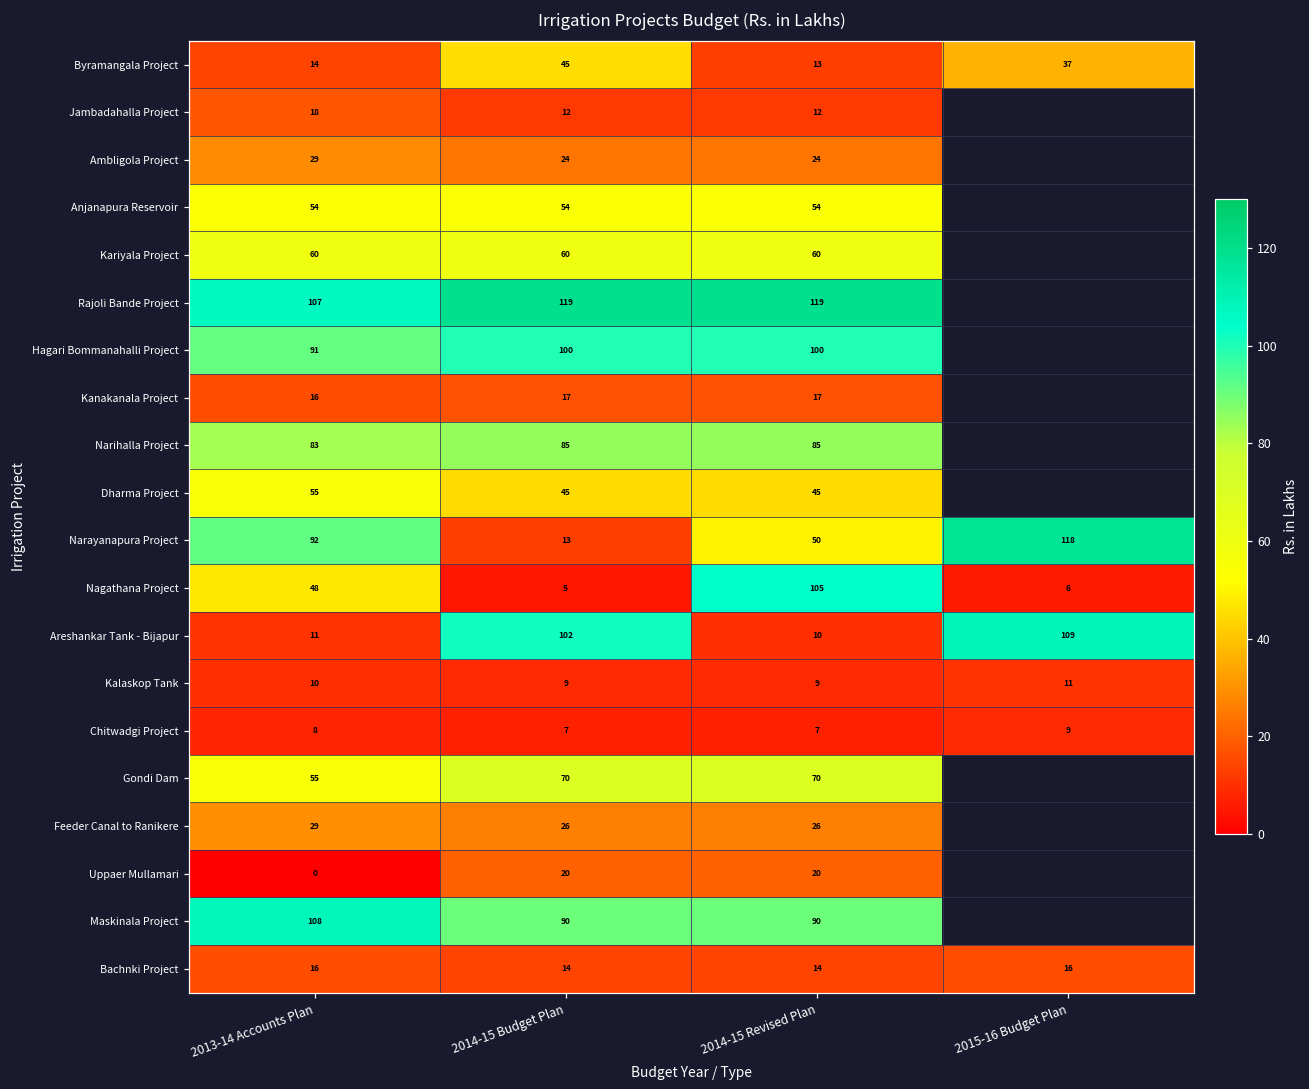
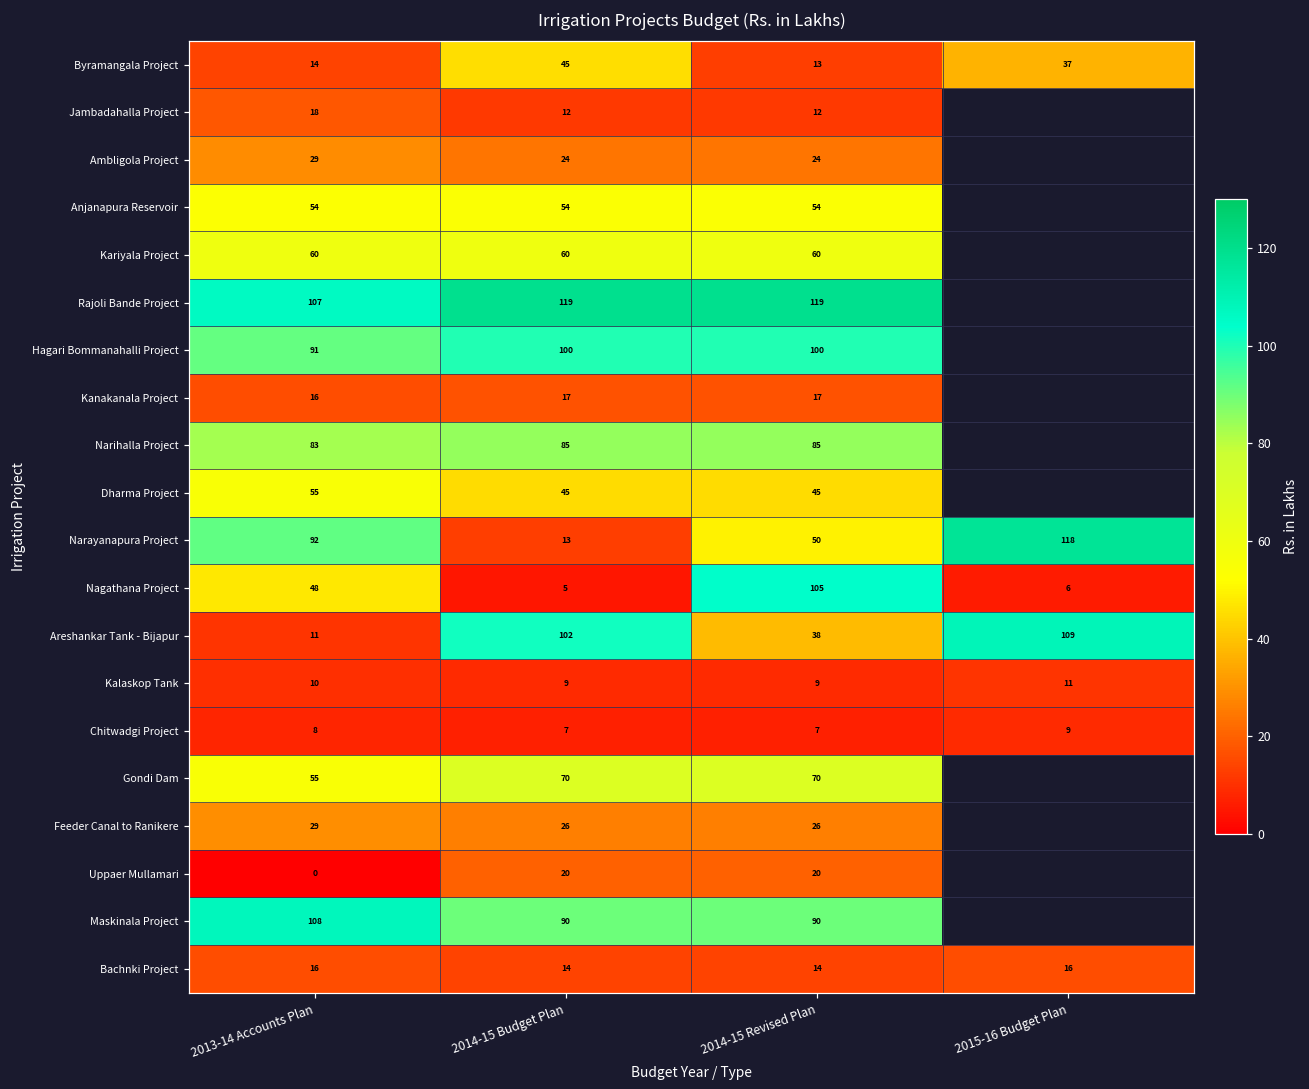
  {
    "Byramangala Project": {
      "2013-14 Accounts Plan": 14,
      "2014-15 Budget Plan": 45,
      "2014-15 Revised Plan": 13,
      "2015-16 Budget Plan": 37
    },
    "Jambadahalla Project": {
      "2013-14 Accounts Plan": 18,
      "2014-15 Budget Plan": 12,
      "2014-15 Revised Plan": 12
    },
    "Ambligola Project": {
      "2013-14 Accounts Plan": 29,
      "2014-15 Budget Plan": 24,
      "2014-15 Revised Plan": 24
    },
    "Anjanapura Reservoir": {
      "2013-14 Accounts Plan": 54,
      "2014-15 Budget Plan": 54,
      "2014-15 Revised Plan": 54
    },
    "Kariyala Project": {
      "2013-14 Accounts Plan": 60,
      "2014-15 Budget Plan": 60,
      "2014-15 Revised Plan": 60
    },
    "Rajoli Bande Project": {
      "2013-14 Accounts Plan": 107,
      "2014-15 Budget Plan": 119,
      "2014-15 Revised Plan": 119
    },
    "Hagari Bommanahalli Project": {
      "2013-14 Accounts Plan": 91,
      "2014-15 Budget Plan": 100,
      "2014-15 Revised Plan": 100
    },
    "Kanakanala Project": {
      "2013-14 Accounts Plan": 16,
      "2014-15 Budget Plan": 17,
      "2014-15 Revised Plan": 17
    },
    "Narihalla Project": {
      "2013-14 Accounts Plan": 83,
      "2014-15 Budget Plan": 85,
      "2014-15 Revised Plan": 85
    },
    "Dharma Project": {
      "2013-14 Accounts Plan": 55,
      "2014-15 Budget Plan": 45,
      "2014-15 Revised Plan": 45
    },
    "Narayanapura Project": {
      "2013-14 Accounts Plan": 92,
      "2014-15 Budget Plan": 13,
      "2014-15 Revised Plan": 50,
      "2015-16 Budget Plan": 118
    },
    "Nagathana Project": {
      "2013-14 Accounts Plan": 48,
      "2014-15 Budget Plan": 5,
      "2014-15 Revised Plan": 105,
      "2015-16 Budget Plan": 6
    },
    "Areshankar Tank - Bijapur": {
      "2013-14 Accounts Plan": 11,
      "2014-15 Budget Plan": 102,
-     "2014-15 Revised Plan": 10,
+     "2014-15 Revised Plan": 38,
      "2015-16 Budget Plan": 109
    },
    "Kalaskop Tank": {
      "2013-14 Accounts Plan": 10,
      "2014-15 Budget Plan": 9,
      "2014-15 Revised Plan": 9,
      "2015-16 Budget Plan": 11
    },
    "Chitwadgi Project": {
      "2013-14 Accounts Plan": 8,
      "2014-15 Budget Plan": 7,
      "2014-15 Revised Plan": 7,
      "2015-16 Budget Plan": 9
    },
    "Gondi Dam": {
      "2013-14 Accounts Plan": 55,
      "2014-15 Budget Plan": 70,
      "2014-15 Revised Plan": 70
    },
    "Feeder Canal to Ranikere": {
      "2013-14 Accounts Plan": 29,
      "2014-15 Budget Plan": 26,
      "2014-15 Revised Plan": 26
    },
    "Uppaer Mullamari": {
      "2013-14 Accounts Plan": 0,
      "2014-15 Budget Plan": 20,
      "2014-15 Revised Plan": 20
    },
    "Maskinala Project": {
      "2013-14 Accounts Plan": 108,
      "2014-15 Budget Plan": 90,
      "2014-15 Revised Plan": 90
    },
    "Bachnki Project": {
      "2013-14 Accounts Plan": 16,
      "2014-15 Budget Plan": 14,
      "2014-15 Revised Plan": 14,
      "2015-16 Budget Plan": 16
    }
  }
